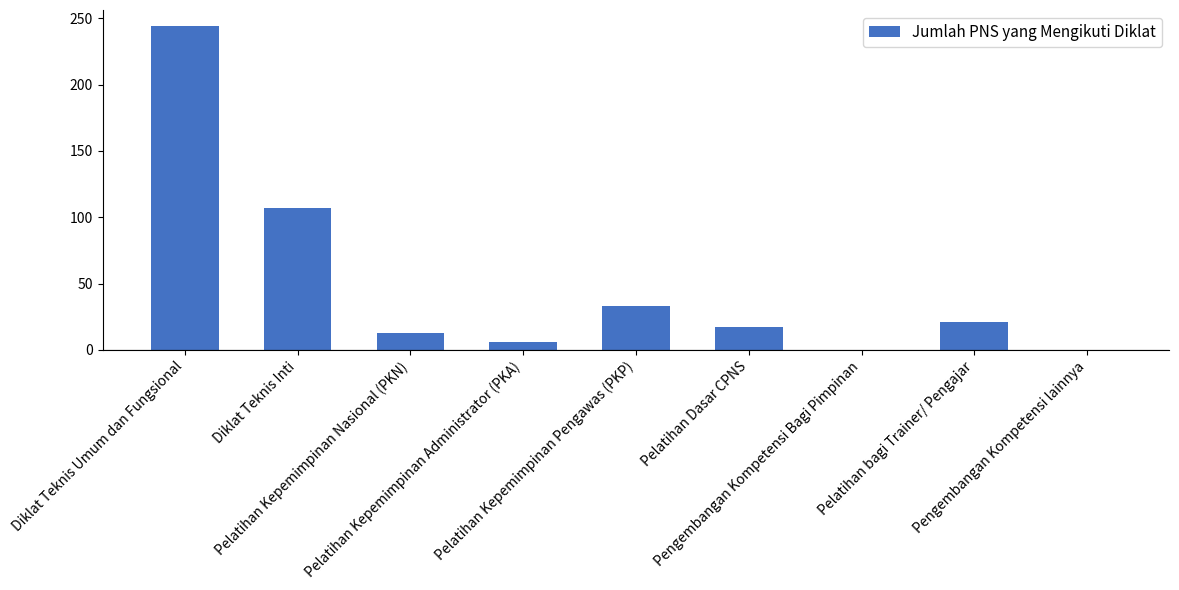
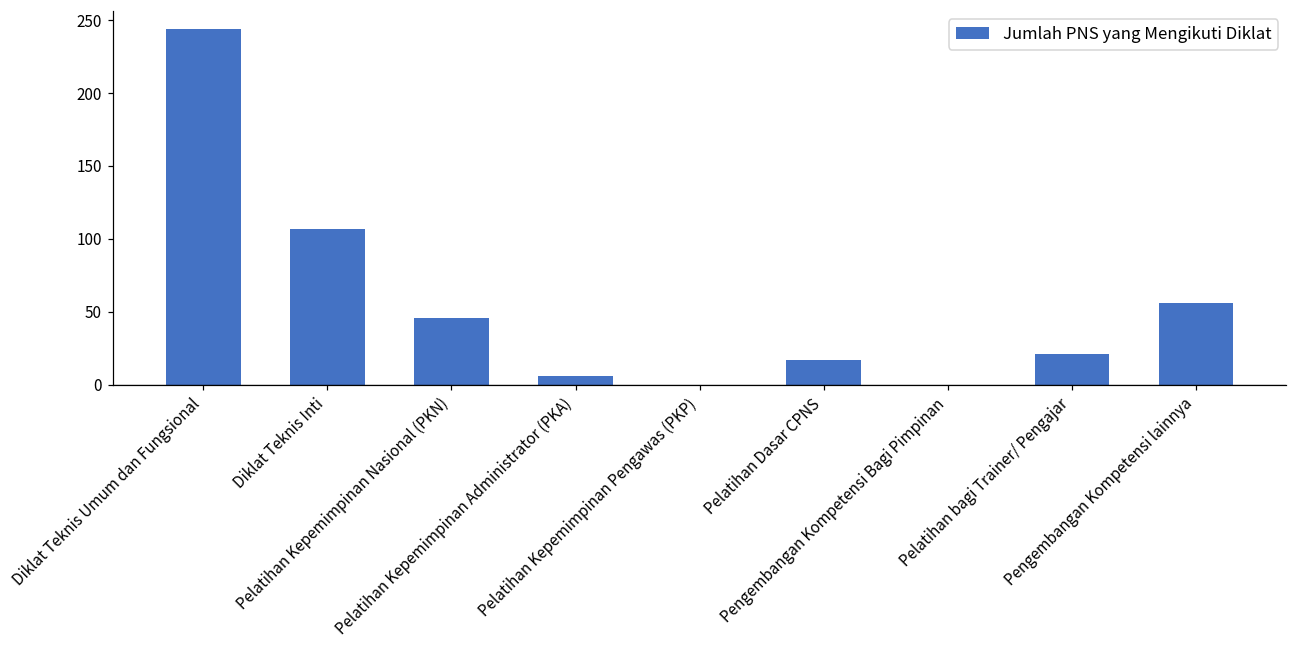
  {
    "Diklat Teknis Umum dan Fungsional": 244,
    "Diklat Teknis Inti": 107,
-   "Pelatihan Kepemimpinan Nasional (PKN)": 13,
+   "Pelatihan Kepemimpinan Nasional (PKN)": 46,
    "Pelatihan Kepemimpinan Administrator (PKA)": 6,
-   "Pelatihan Kepemimpinan Pengawas (PKP)": 33,
+   "Pelatihan Kepemimpinan Pengawas (PKP)": 0,
    "Pelatihan Dasar CPNS": 17,
    "Pengembangan Kompetensi Bagi Pimpinan": 0,
    "Pelatihan bagi Trainer/ Pengajar": 21,
-   "Pengembangan Kompetensi lainnya": 0
+   "Pengembangan Kompetensi lainnya": 56
  }
